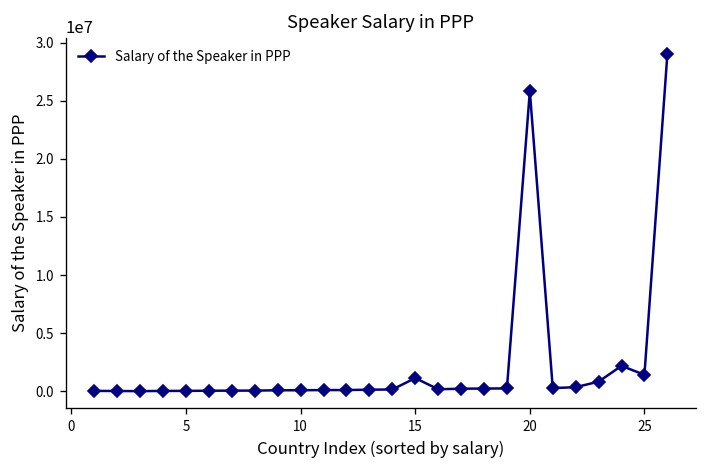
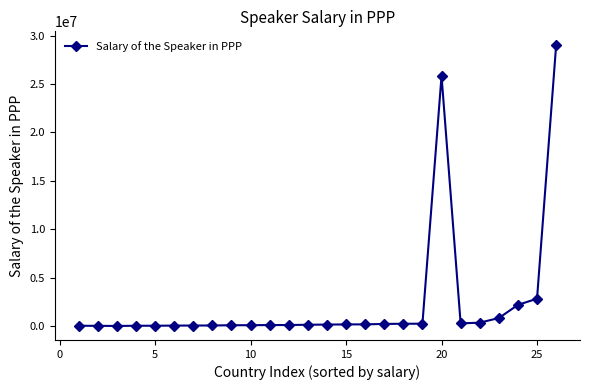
  {
    "5": 0,
    "10": 0,
-   "15": 1000000,
+   "15": 0,
    "20": 26000000,
-   "25": 1000000
+   "25": 3000000
  }
